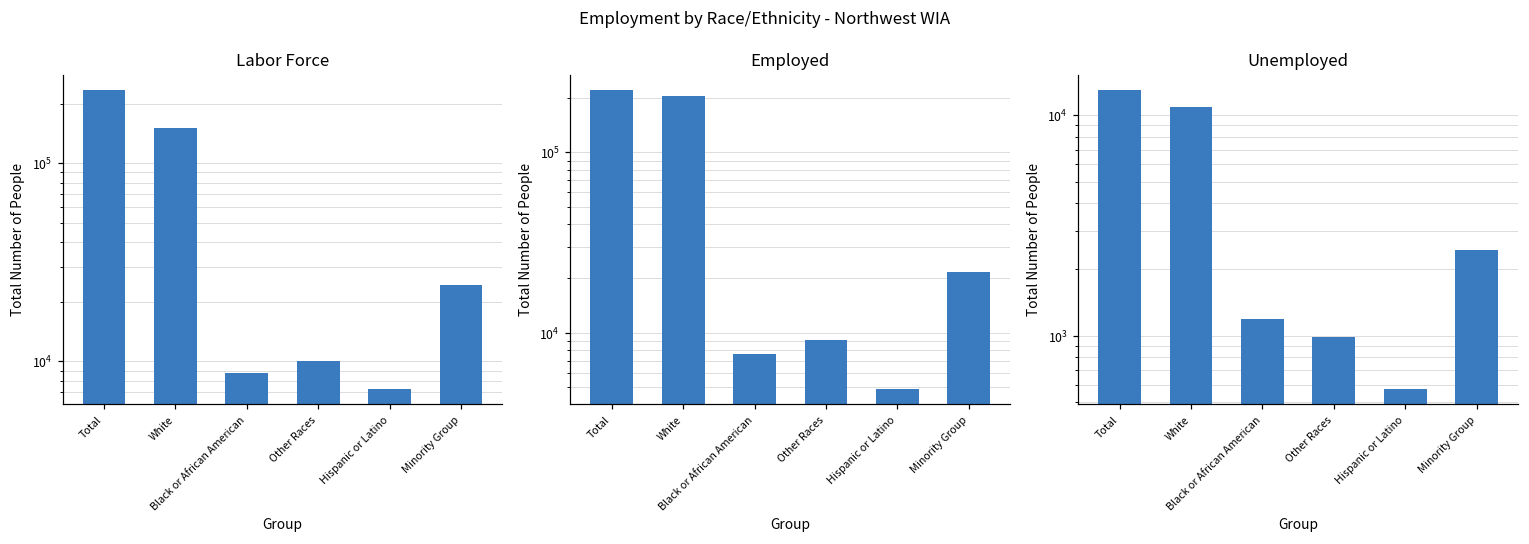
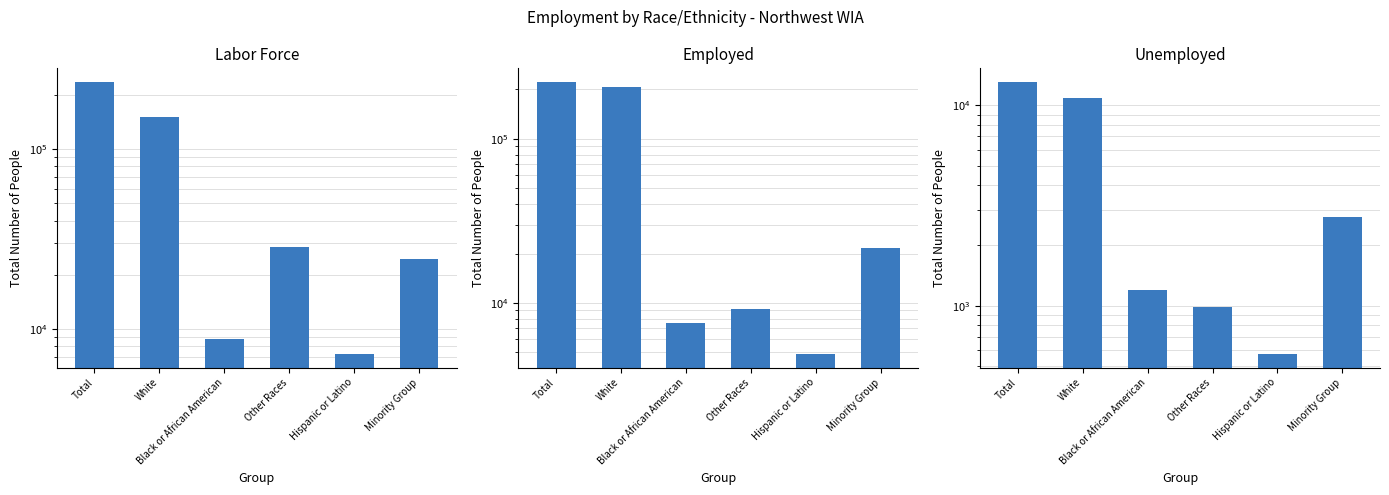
  {
    "Labor Force": {
      "Total": 240000,
      "White": 150000,
      "Black or African American": 9000,
-     "Other Races": 10000,
+     "Other Races": 28000,
      "Hispanic or Latino": 7300,
      "Minority Group": 24000
    },
    "Employed": {
      "Total": 220000,
      "White": 210000,
      "Black or African American": 8000,
      "Other Races": 9000,
      "Hispanic or Latino": 4900,
      "Minority Group": 22000
    },
    "Unemployed": {
      "Total": 13000,
      "White": 11000,
      "Black or African American": 1200,
      "Other Races": 1000,
      "Hispanic or Latino": 570,
-     "Minority Group": 2400
+     "Minority Group": 2800
    }
  }
